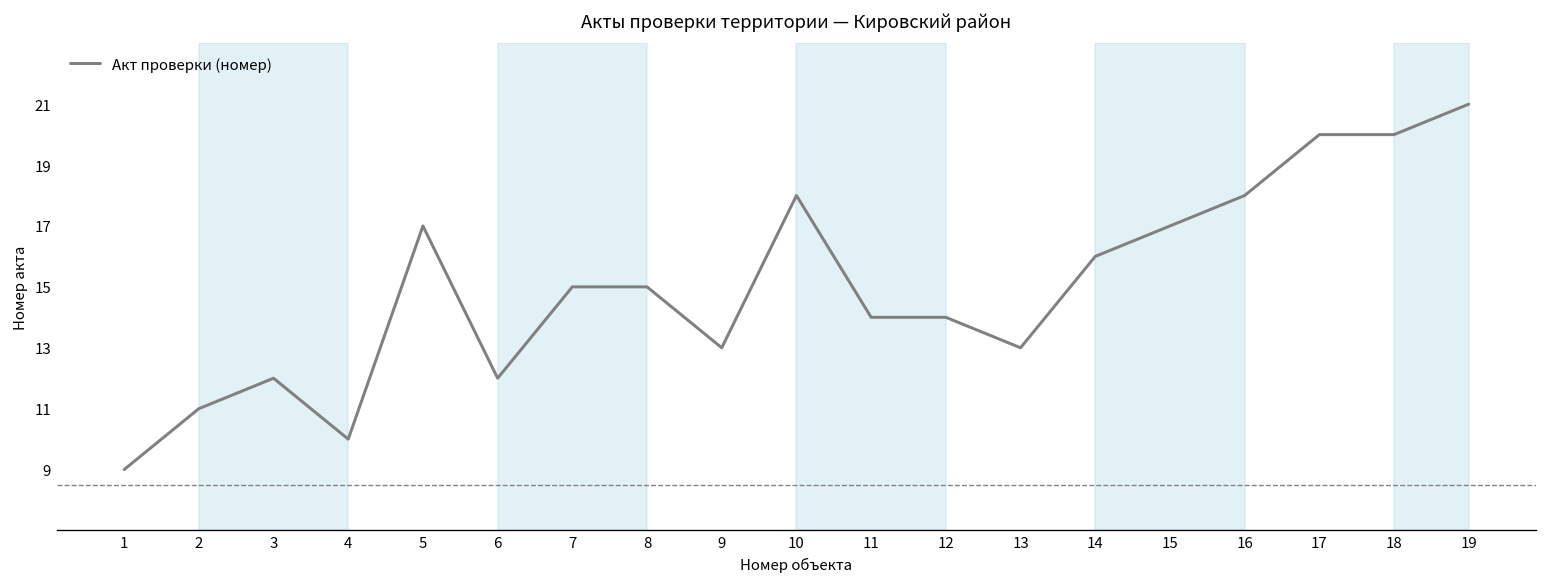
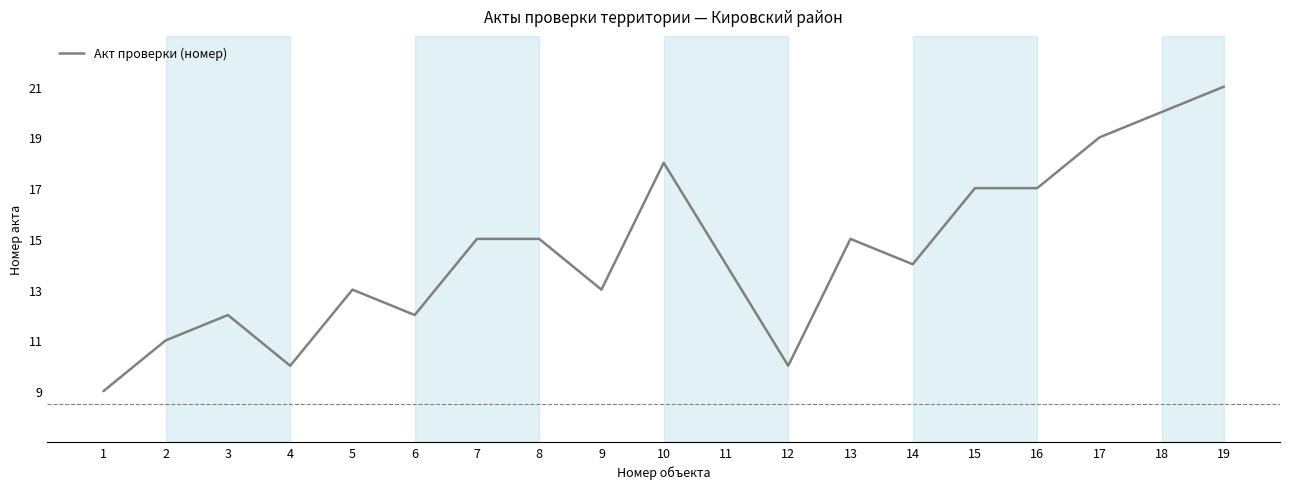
  {
    "1": 9,
    "2": 11,
    "3": 12,
    "4": 10,
-   "5": 17,
+   "5": 13,
    "6": 12,
    "7": 15,
    "8": 15,
    "9": 13,
    "10": 18,
    "11": 14,
-   "12": 14,
-   "13": 13,
-   "14": 16,
+   "12": 10,
+   "13": 15,
+   "14": 14,
    "15": 17,
-   "16": 18,
-   "17": 20,
+   "16": 17,
+   "17": 19,
    "18": 20,
    "19": 21
  }
